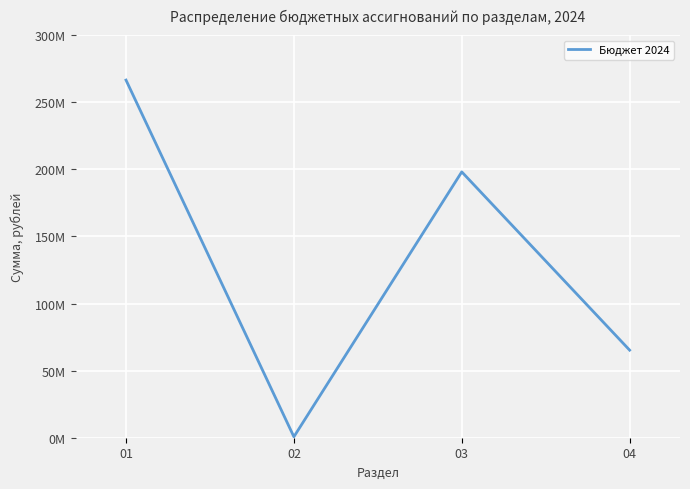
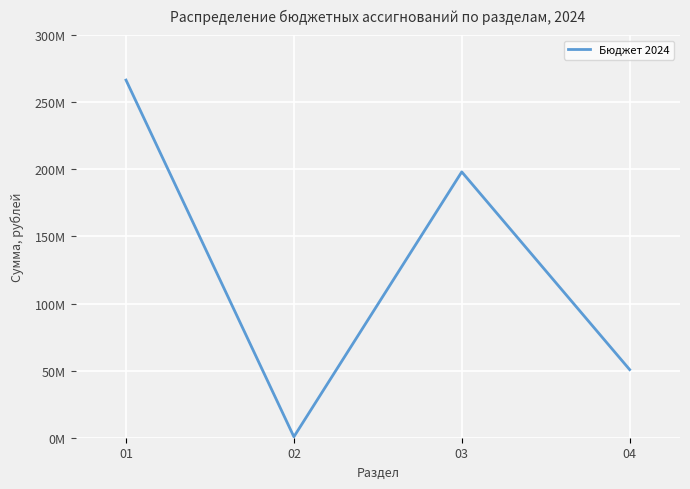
  {
    "01": 266000000,
    "02": 1000000,
    "03": 198000000,
-   "04": 65000000
+   "04": 51000000
  }
